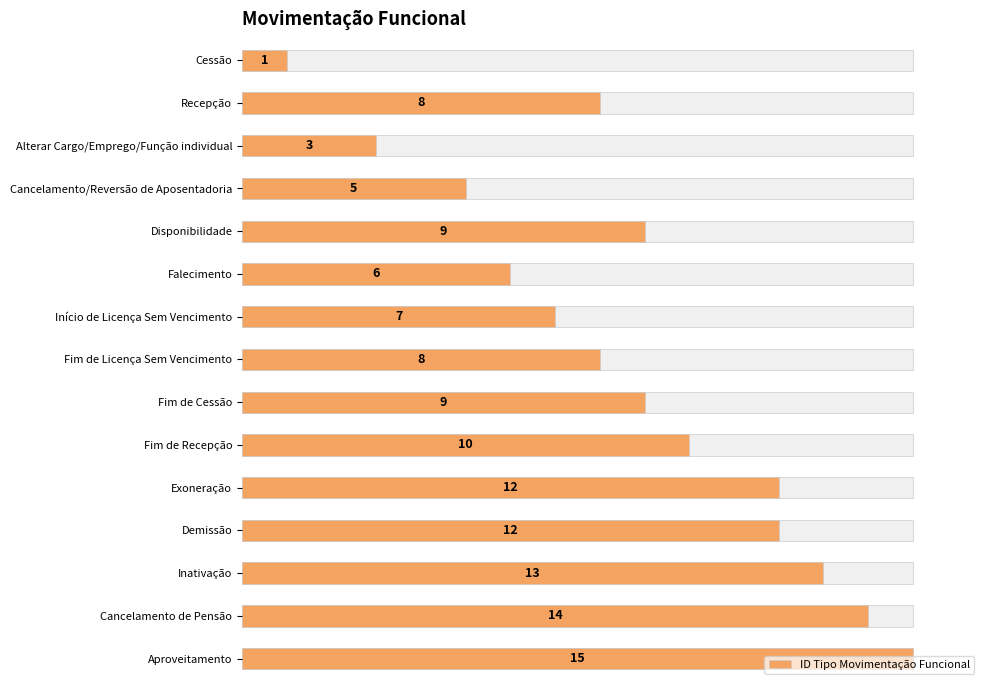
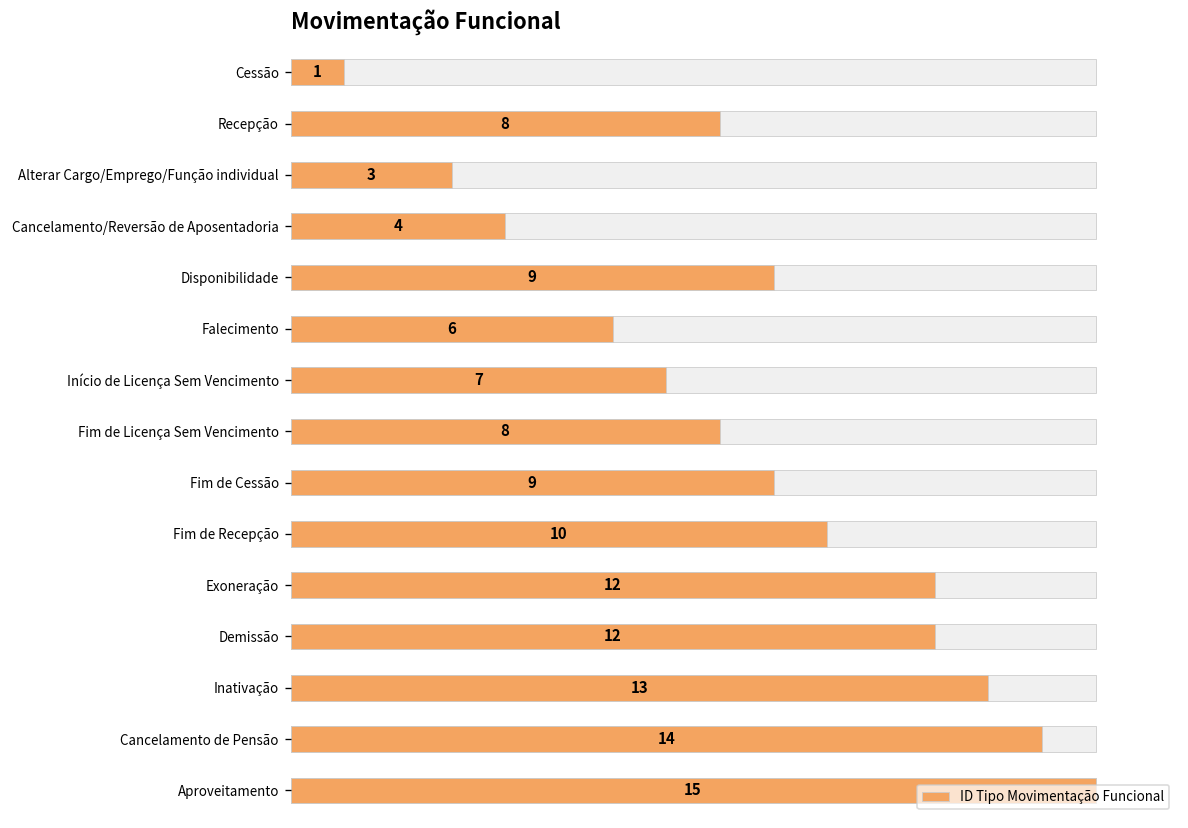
  {
    "ID Tipo Movimentação Funcional": {
-     "Cancelamento/Reversão de Aposentadoria": 5
+     "Cancelamento/Reversão de Aposentadoria": 4
    }
  }
